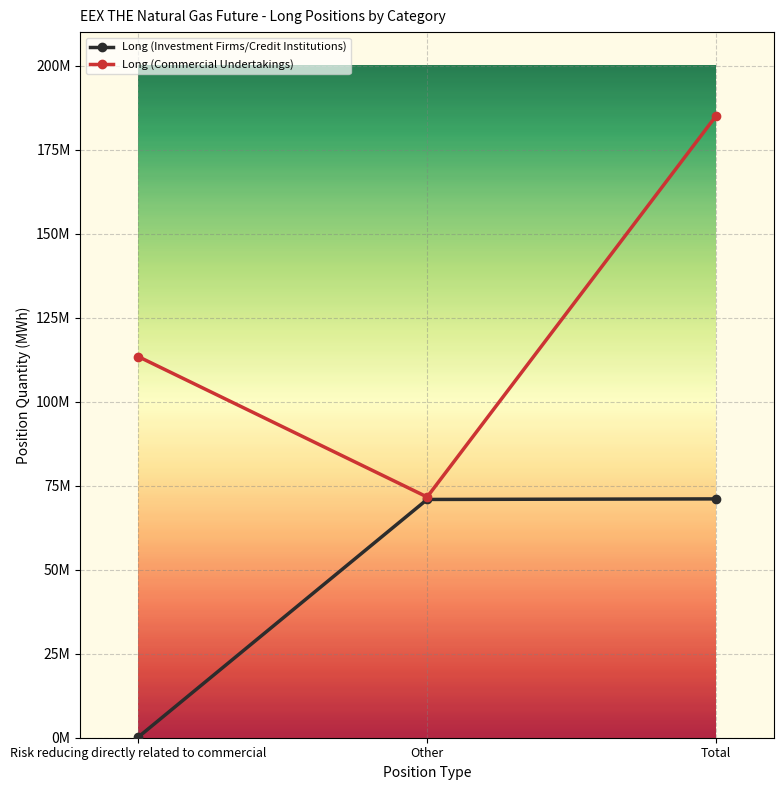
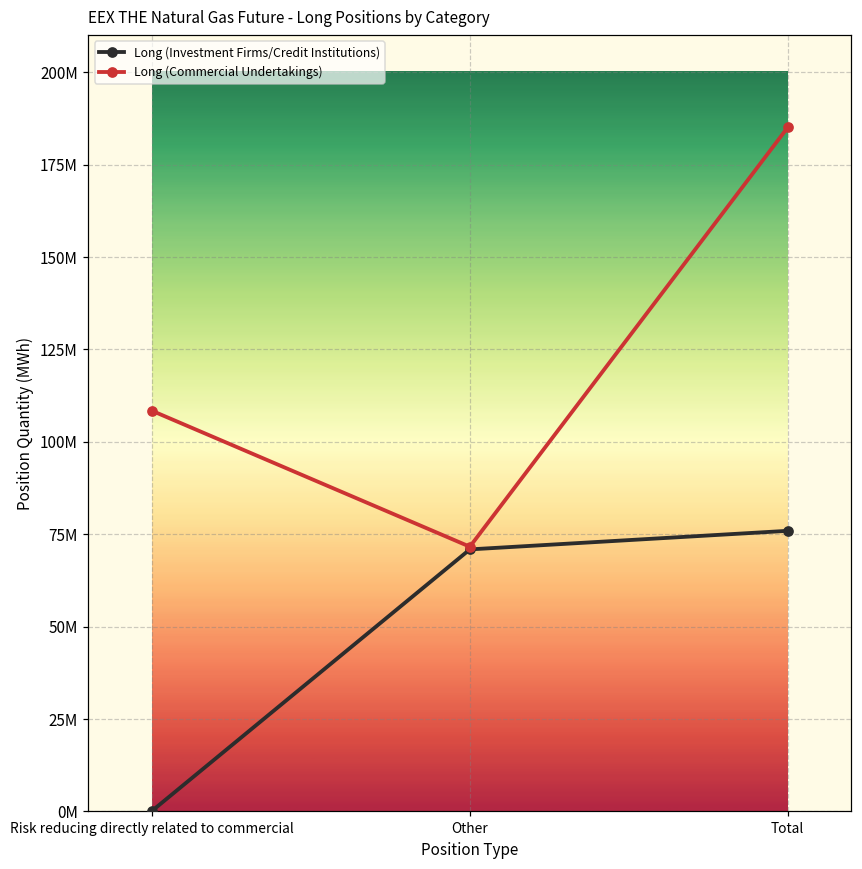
  {
    "Long (Investment Firms/Credit Institutions)": {
      "Risk reducing directly related to commercial": 0,
-     "Total": 71000000
+     "Total": 76000000
    },
    "Long (Commercial Undertakings)": {
-     "Risk reducing directly related to commercial": 113000000,
+     "Risk reducing directly related to commercial": 108000000,
      "Total": 185000000
    }
  }
